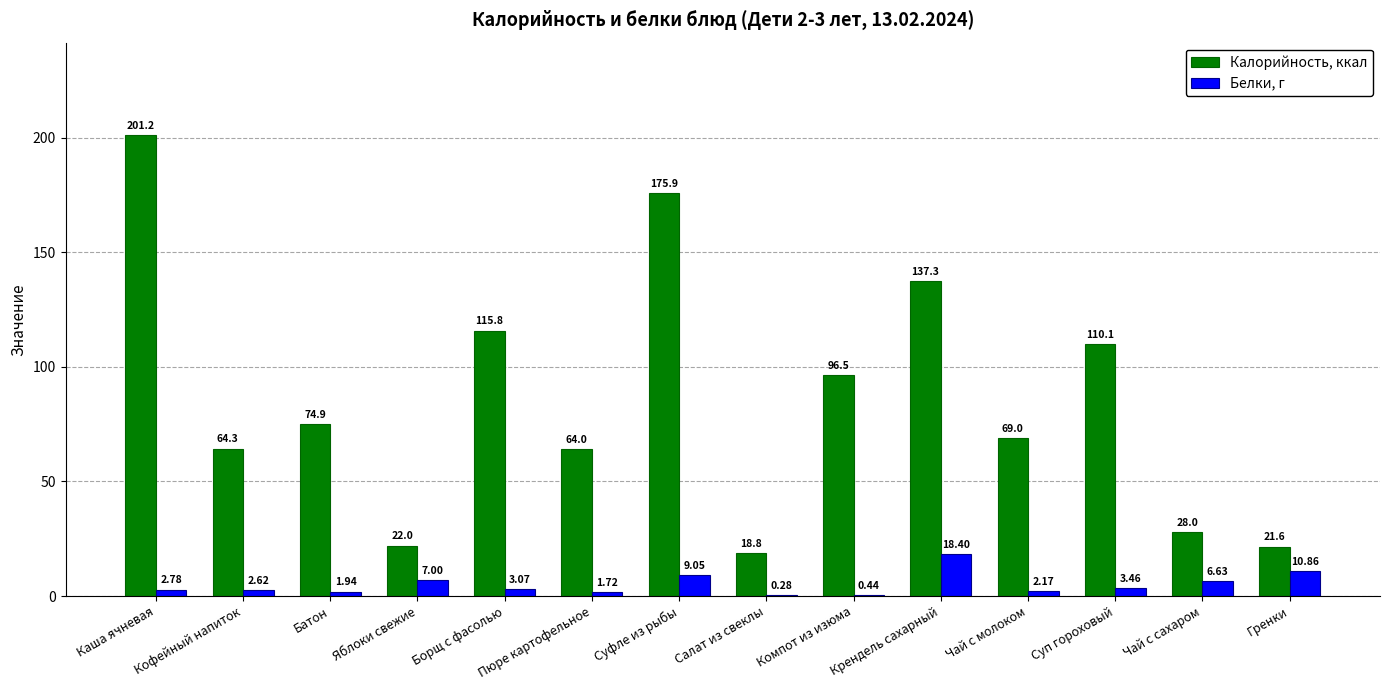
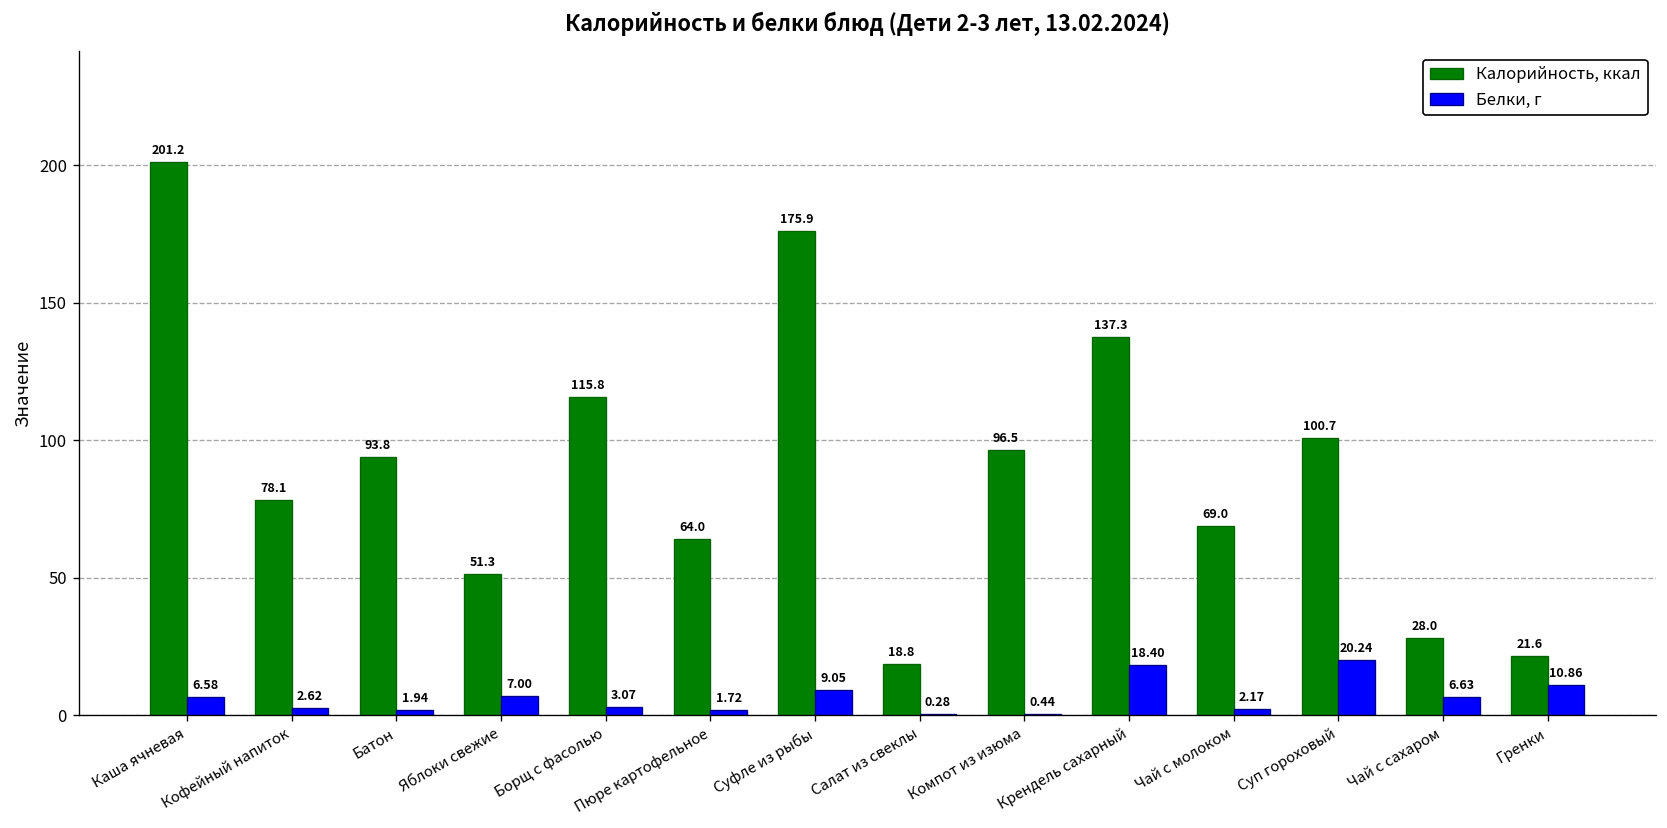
  {
    "Калорийность, ккал": {
      "Каша ячневая": 201.2,
-     "Кофейный напиток": 64.3,
-     "Батон": 74.9,
-     "Яблоки свежие": 22.0,
+     "Кофейный напиток": 78.1,
+     "Батон": 93.8,
+     "Яблоки свежие": 51.3,
      "Борщ с фасолью": 115.8,
      "Пюре картофельное": 64.0,
      "Суфле из рыбы": 175.9,
      "Салат из свеклы": 18.8,
      "Компот из изюма": 96.5,
      "Крендель сахарный": 137.3,
      "Чай с молоком": 69.0,
-     "Суп гороховый": 110.1,
+     "Суп гороховый": 100.7,
      "Чай с сахаром": 28.0,
      "Гренки": 21.6
    },
    "Белки, г": {
-     "Каша ячневая": 2.78,
+     "Каша ячневая": 6.58,
      "Кофейный напиток": 2.62,
      "Батон": 1.94,
      "Яблоки свежие": 7.00,
      "Борщ с фасолью": 3.07,
      "Пюре картофельное": 1.72,
      "Суфле из рыбы": 9.05,
      "Салат из свеклы": 0.28,
      "Компот из изюма": 0.44,
      "Крендель сахарный": 18.40,
      "Чай с молоком": 2.17,
-     "Суп гороховый": 3.46,
+     "Суп гороховый": 20.24,
      "Чай с сахаром": 6.63,
      "Гренки": 10.86
    }
  }
